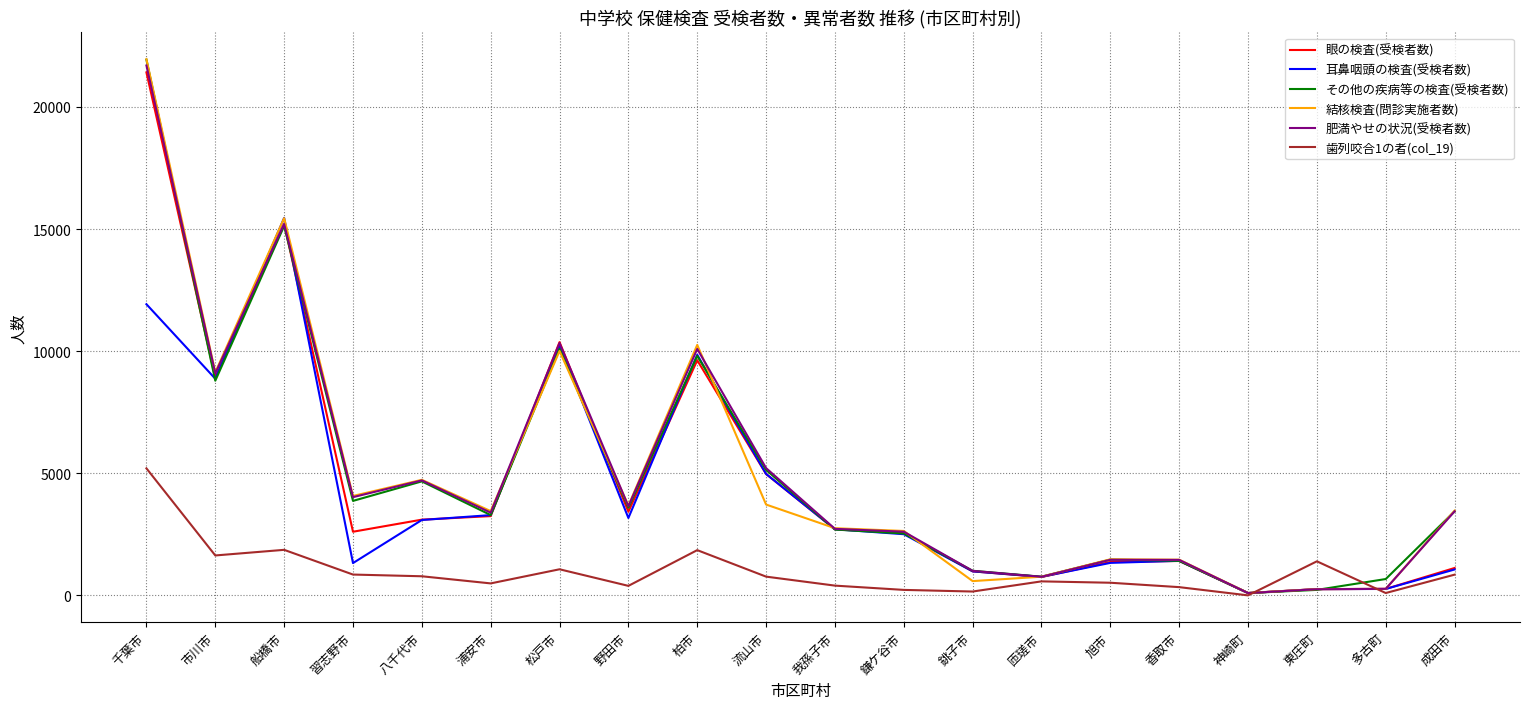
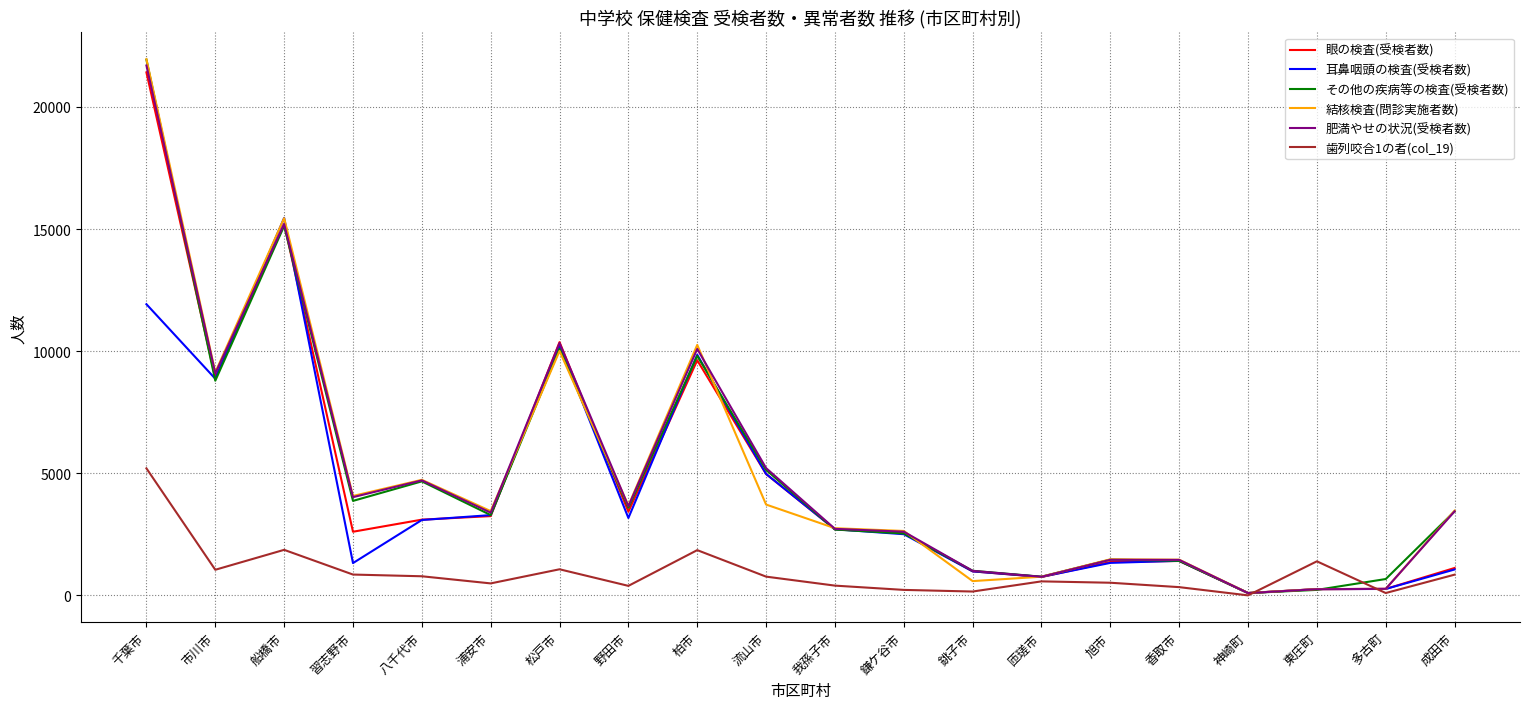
  {
    "眼の検査(受検者数)": {
      "千葉市": 21400,
      "習志野市": 2600,
      "野田市": 3400,
      "柏市": 9600
    },
    "耳鼻咽頭の検査(受検者数)": {
      "千葉市": 11900,
      "習志野市": 1300,
      "野田市": 3200
    },
    "その他の疾病等の検査(受検者数)": {
      "習志野市": 3900,
      "多古町": 700
    },
    "結核検査(問診実施者数)": {
      "柏市": 10300,
      "流山市": 3700,
      "銚子市": 600
    },
    "肥満やせの状況(受検者数)": {
      "千葉市": 21700,
      "柏市": 10100
    },
    "歯列咬合1の者(col_19)": {
      "千葉市": 5200,
-     "市川市": 1600,
+     "市川市": 1100,
      "船橋市": 1900,
      "習志野市": 900,
      "八千代市": 800,
      "浦安市": 500,
      "松戸市": 1100,
      "野田市": 400,
      "柏市": 1900,
      "流山市": 800,
      "我孫子市": 400,
      "鎌ケ谷市": 200,
      "銚子市": 200,
      "匝瑳市": 600,
      "旭市": 500,
      "香取市": 300,
      "東庄町": 1400,
      "多古町": 100,
      "成田市": 900
    }
  }
